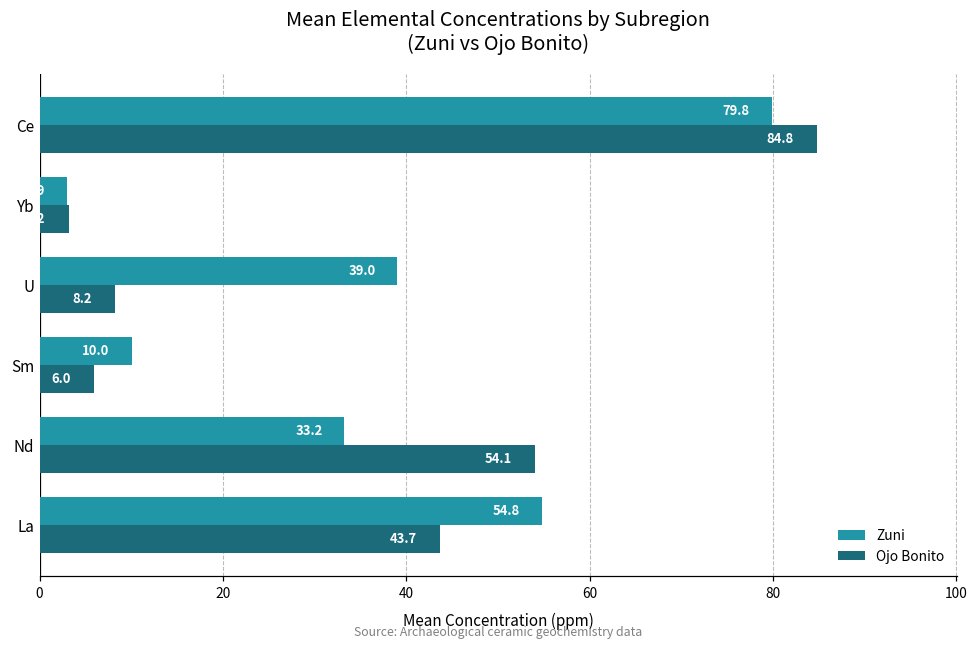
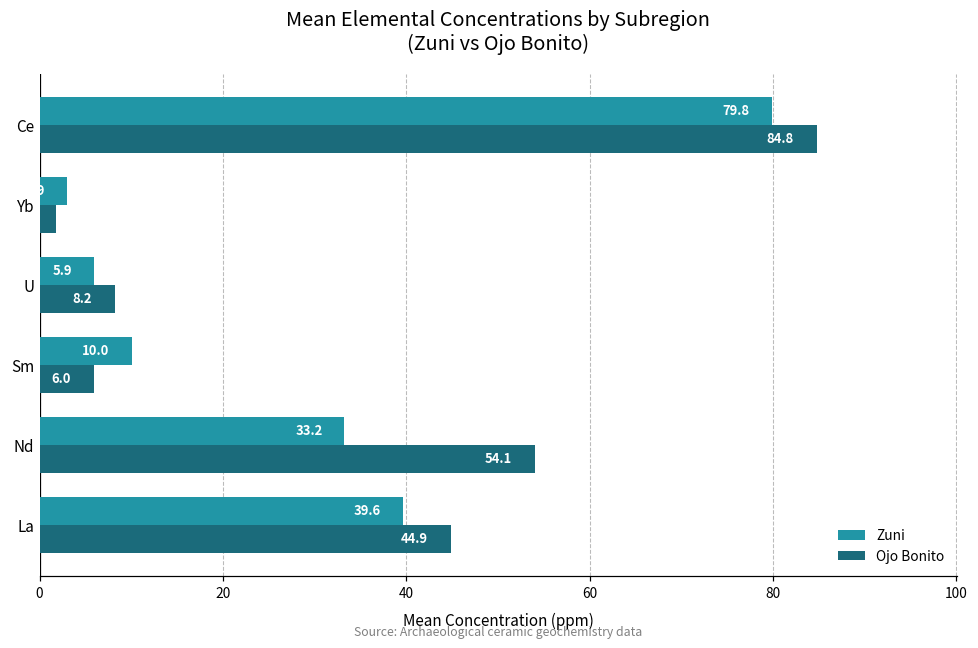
  {
    "Zuni": {
      "Ce": 79.8,
-     "U": 39.0,
+     "U": 5.9,
      "Sm": 10.0,
      "Nd": 33.2,
-     "La": 54.8
+     "La": 39.6
    },
    "Ojo Bonito": {
      "Ce": 84.8,
-     "Yb": 3,
+     "Yb": 2,
      "U": 8.2,
      "Sm": 6.0,
      "Nd": 54.1,
-     "La": 43.7
+     "La": 44.9
    }
  }
